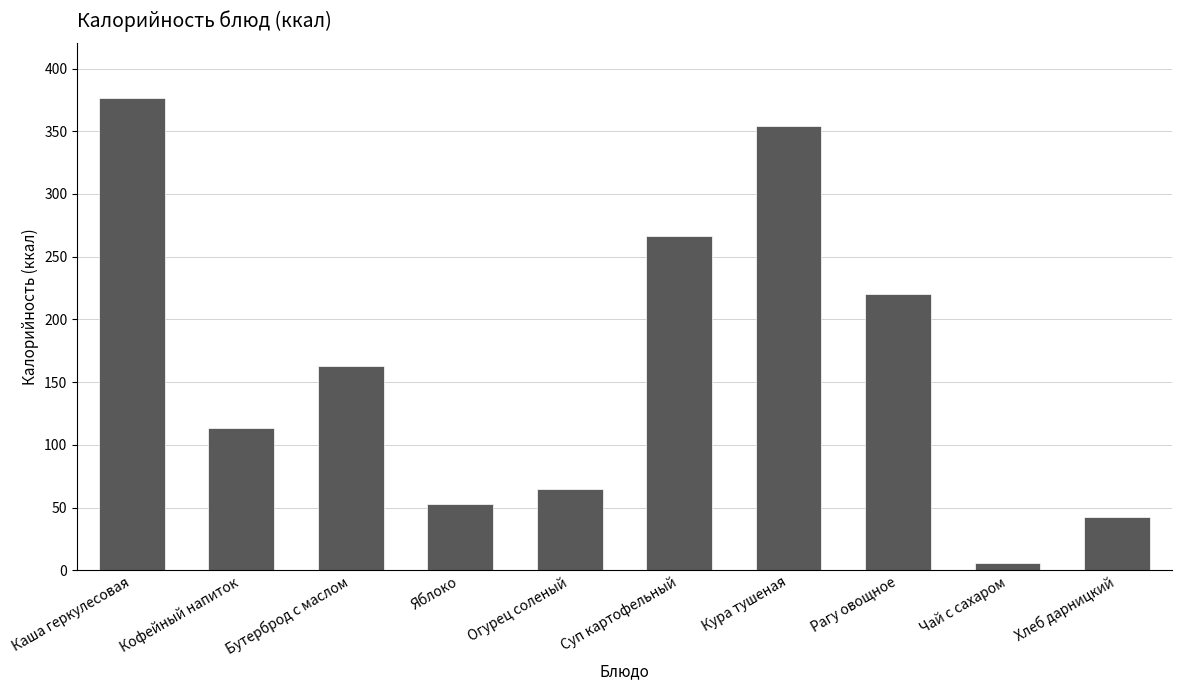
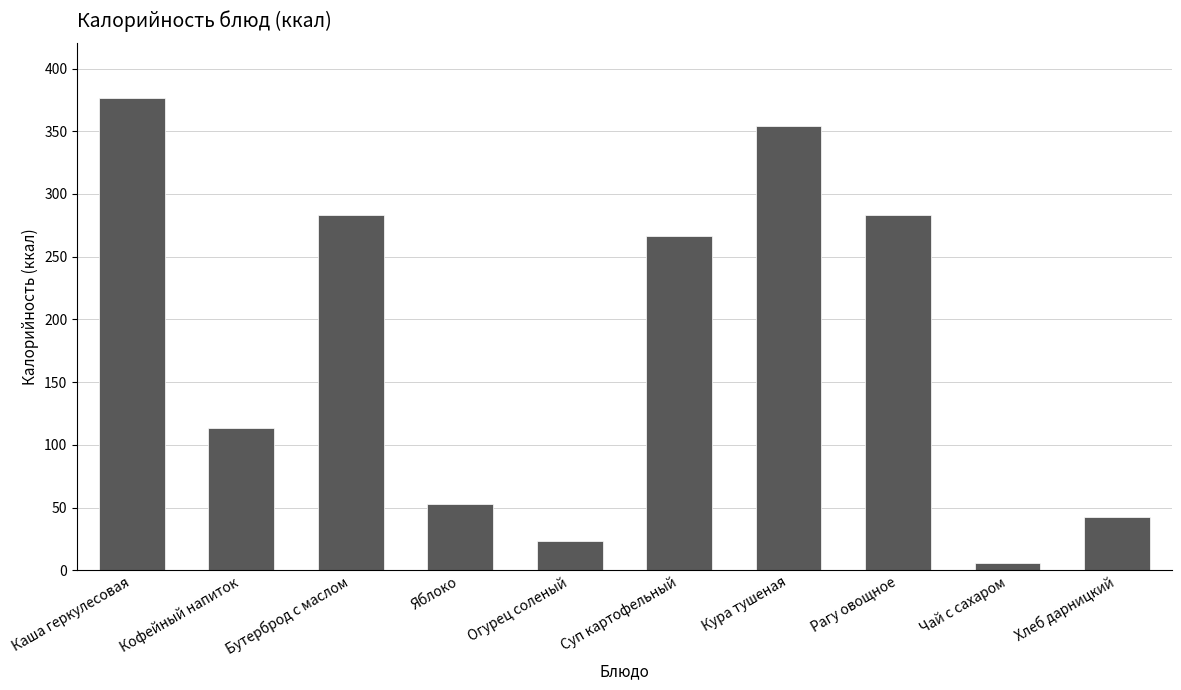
  {
    "Каша геркулесовая": 376,
    "Кофейный напиток": 113,
-   "Бутерброд с маслом": 163,
+   "Бутерброд с маслом": 283,
    "Яблоко": 53,
-   "Огурец соленый": 65,
+   "Огурец соленый": 23,
    "Суп картофельный": 267,
    "Кура тушеная": 354,
-   "Рагу овощное": 221,
+   "Рагу овощное": 283,
    "Чай с сахаром": 6,
    "Хлеб дарницкий": 42
  }
